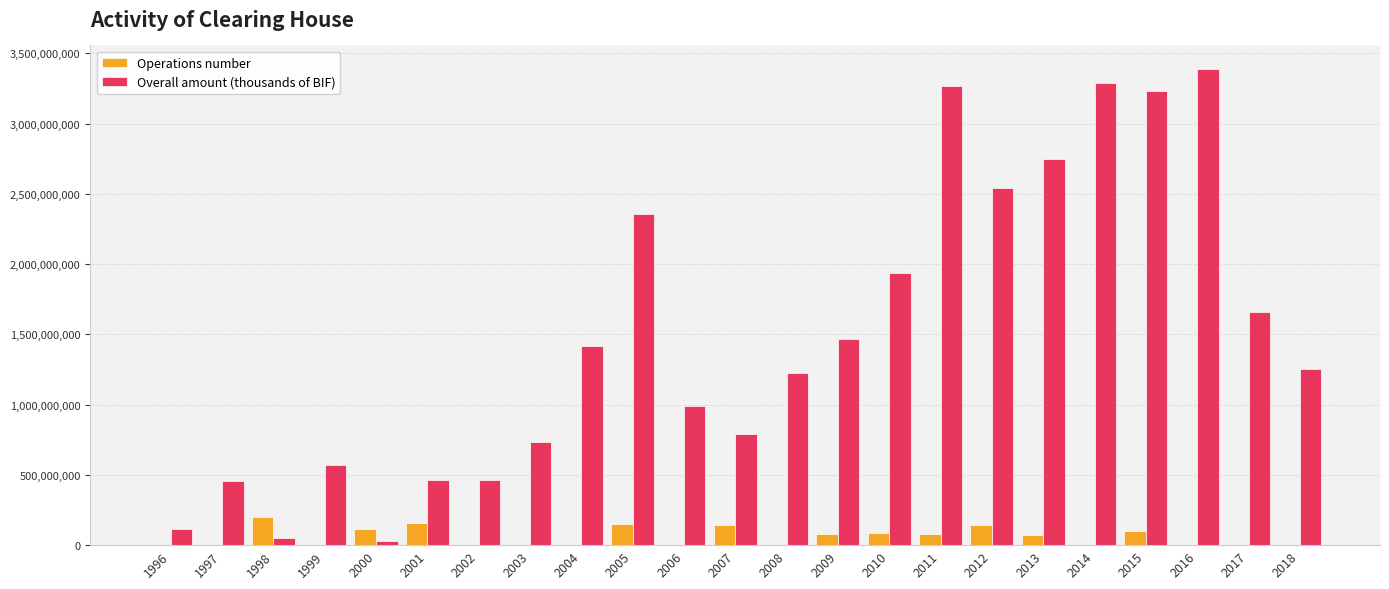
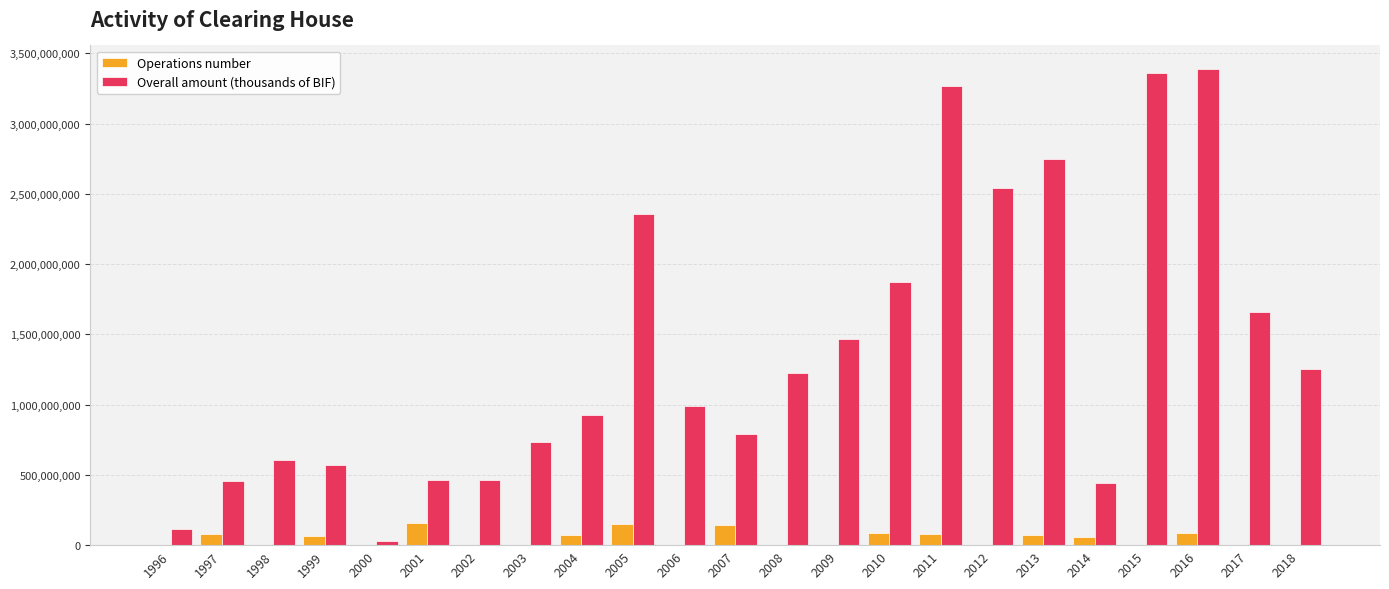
  {
    "Operations number": {
-     "1997": "0",
-     "1998": "200,000,000",
-     "1999": "0",
-     "2000": "120,000,000",
+     "1997": "80,000,000",
+     "1998": "0",
+     "1999": "60,000,000",
+     "2000": "0",
      "2001": "160,000,000",
-     "2004": "0",
+     "2004": "70,000,000",
      "2005": "150,000,000",
      "2007": "150,000,000",
-     "2009": "80,000,000",
+     "2009": "0",
      "2010": "80,000,000",
      "2011": "80,000,000",
-     "2012": "150,000,000",
+     "2012": "0",
      "2013": "70,000,000",
-     "2014": "0",
-     "2015": "100,000,000",
-     "2016": "0"
+     "2014": "60,000,000",
+     "2015": "0",
+     "2016": "80,000,000"
    },
    "Overall amount (thousands of BIF)": {
      "1996": "120,000,000",
      "1997": "450,000,000",
-     "1998": "50,000,000",
+     "1998": "610,000,000",
      "1999": "570,000,000",
      "2000": "30,000,000",
      "2001": "460,000,000",
      "2002": "460,000,000",
      "2003": "730,000,000",
-     "2004": "1,420,000,000",
+     "2004": "920,000,000",
      "2005": "2,350,000,000",
      "2006": "990,000,000",
      "2007": "790,000,000",
      "2008": "1,220,000,000",
      "2009": "1,470,000,000",
-     "2010": "1,930,000,000",
+     "2010": "1,870,000,000",
      "2011": "3,260,000,000",
      "2012": "2,540,000,000",
      "2013": "2,750,000,000",
-     "2014": "3,290,000,000",
-     "2015": "3,230,000,000",
+     "2014": "440,000,000",
+     "2015": "3,360,000,000",
      "2016": "3,390,000,000",
      "2017": "1,660,000,000",
      "2018": "1,250,000,000"
    }
  }
